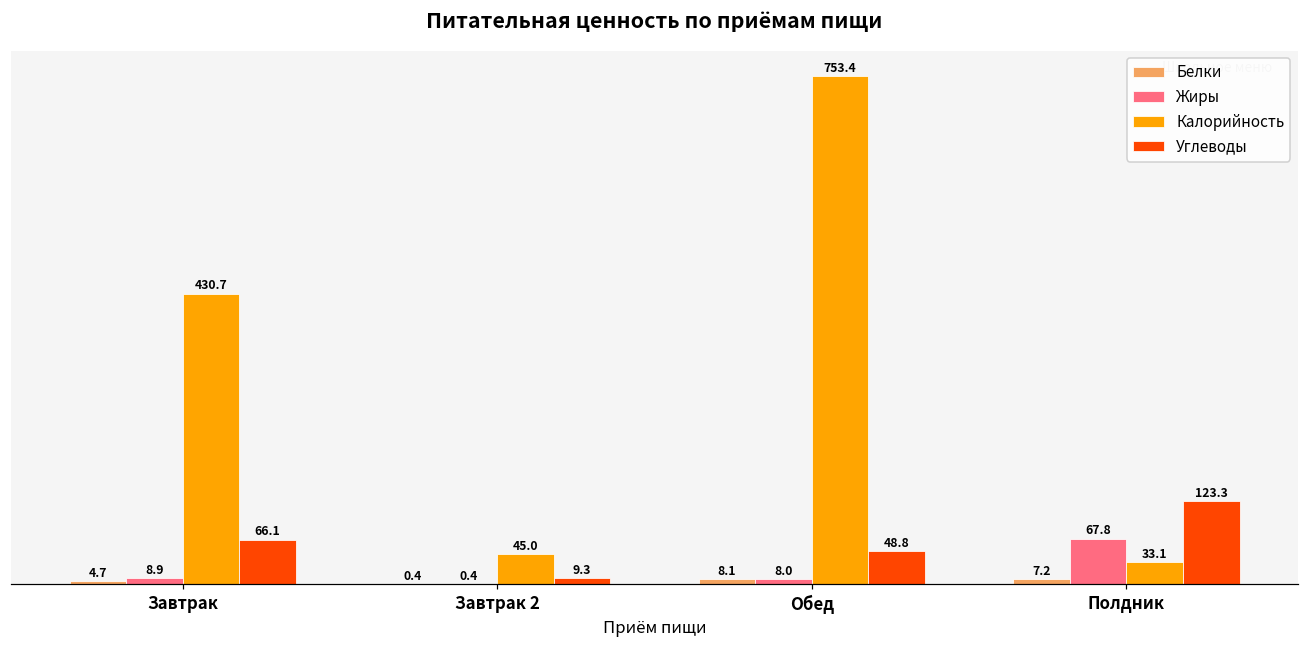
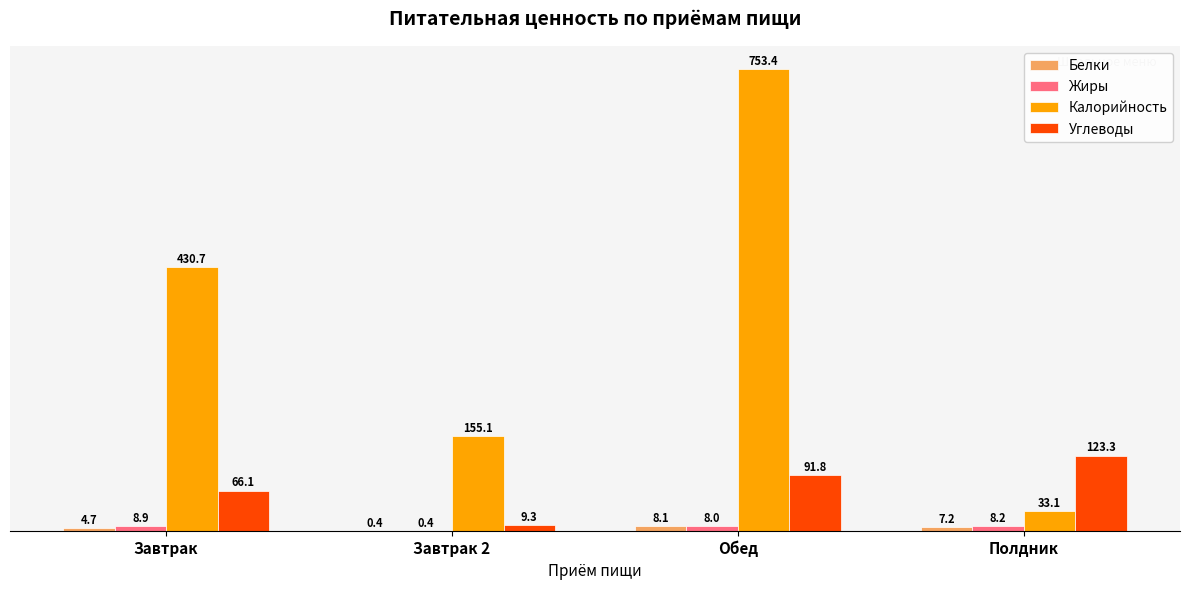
  {
    "Белки": {
      "Завтрак": 4.7,
      "Завтрак 2": 0.4,
      "Обед": 8.1,
      "Полдник": 7.2
    },
    "Жиры": {
      "Завтрак": 8.9,
      "Завтрак 2": 0.4,
      "Обед": 8.0,
-     "Полдник": 67.8
+     "Полдник": 8.2
    },
    "Калорийность": {
      "Завтрак": 430.7,
-     "Завтрак 2": 45.0,
+     "Завтрак 2": 155.1,
      "Обед": 753.4,
      "Полдник": 33.1
    },
    "Углеводы": {
      "Завтрак": 66.1,
      "Завтрак 2": 9.3,
-     "Обед": 48.8,
+     "Обед": 91.8,
      "Полдник": 123.3
    }
  }
